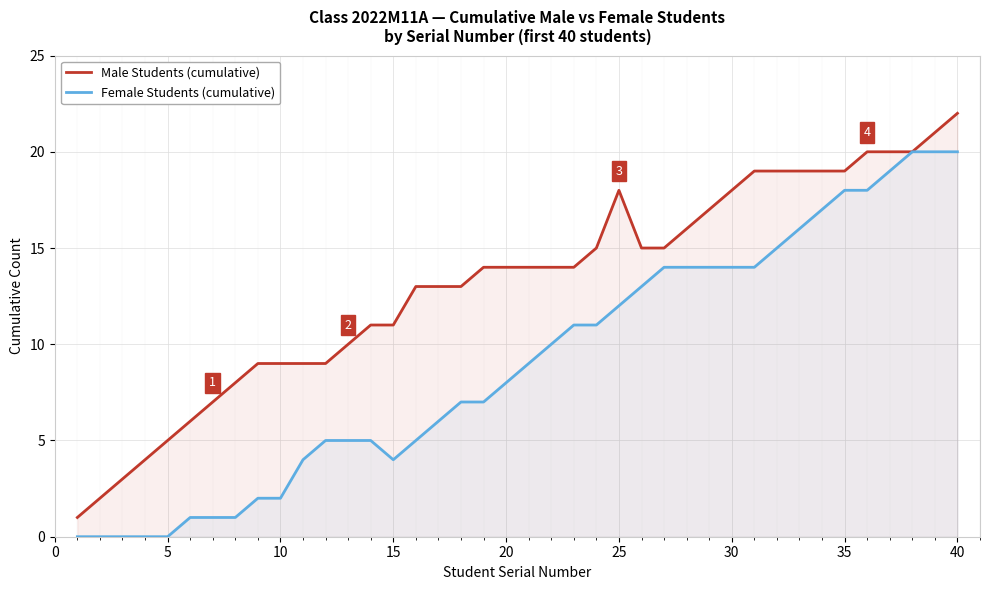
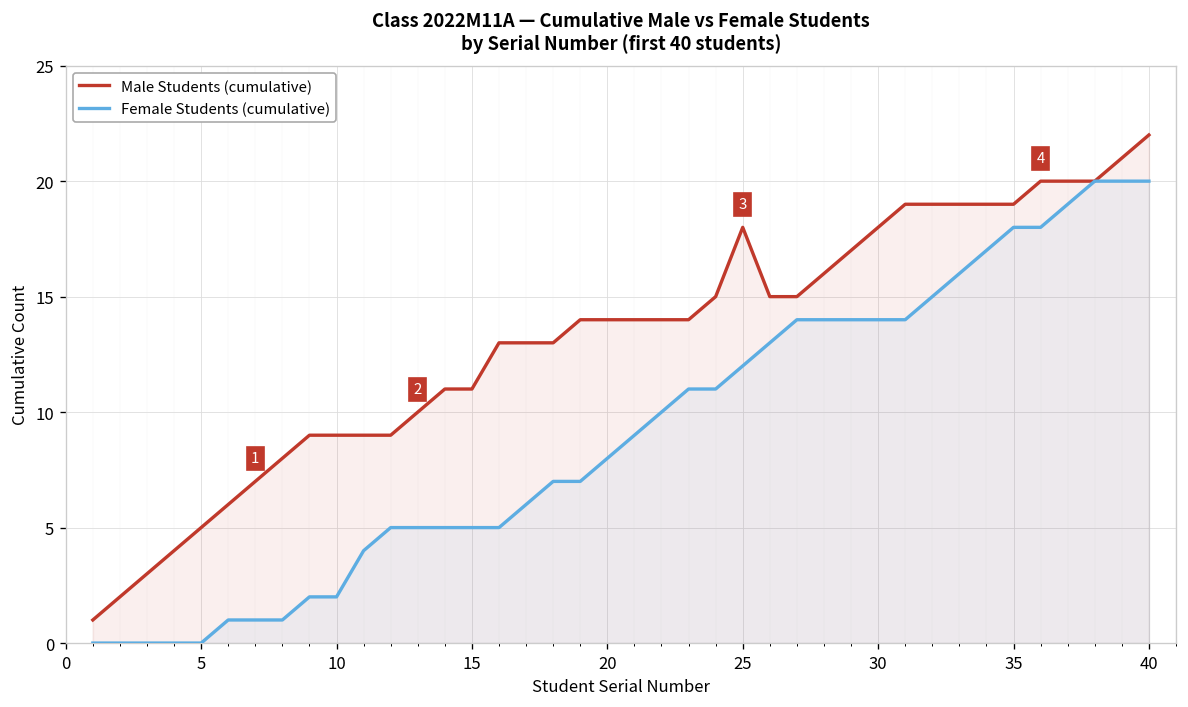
  {
    "Male Students (cumulative)": {
      "5": 5,
      "10": 9,
      "15": 11,
      "20": 14,
      "30": 18,
      "35": 19,
      "40": 22
    },
    "Female Students (cumulative)": {
      "5": 0,
      "10": 2,
-     "15": 4,
+     "15": 5,
      "20": 8,
      "25": 12,
      "30": 14,
      "35": 18,
      "40": 20
    }
  }
